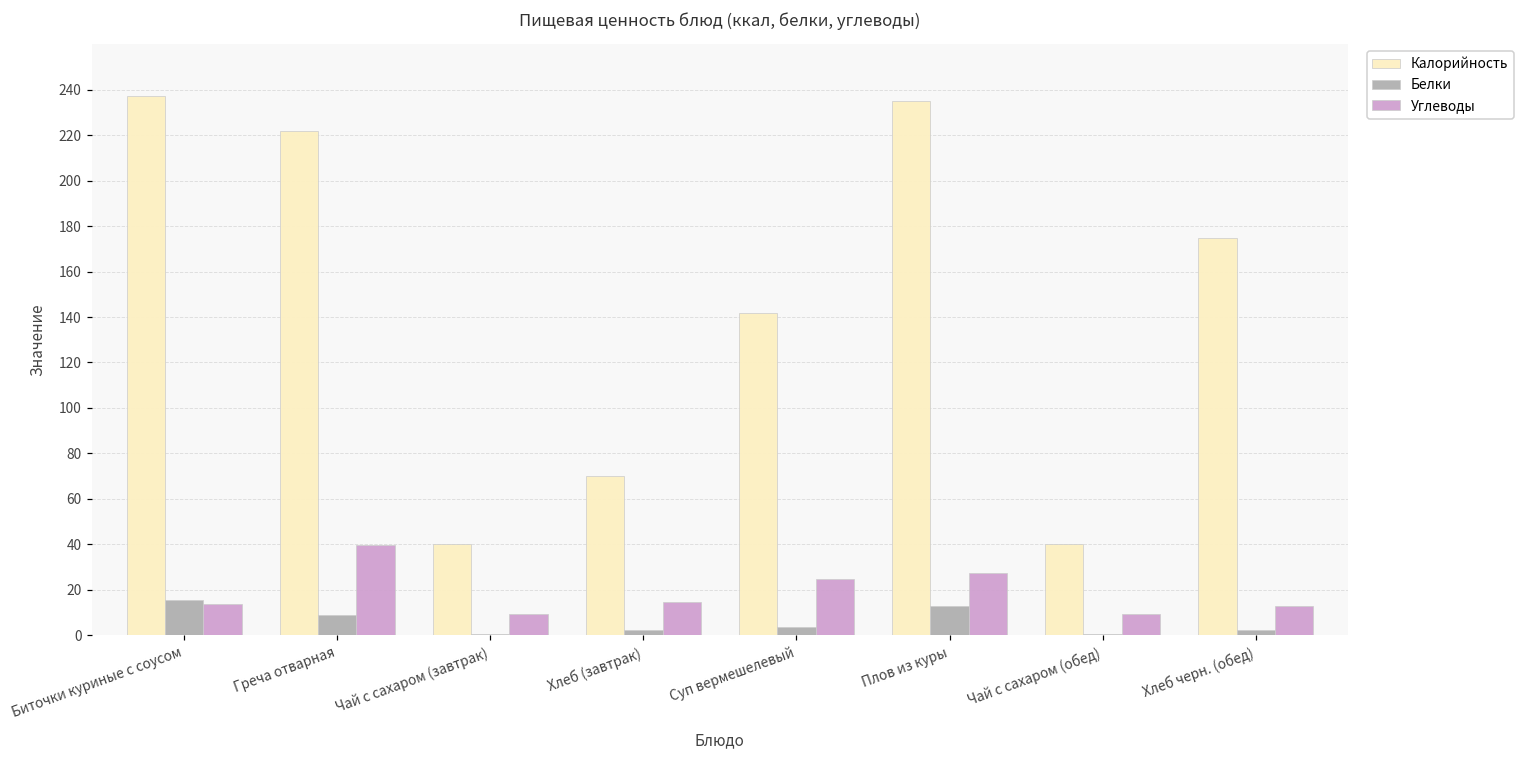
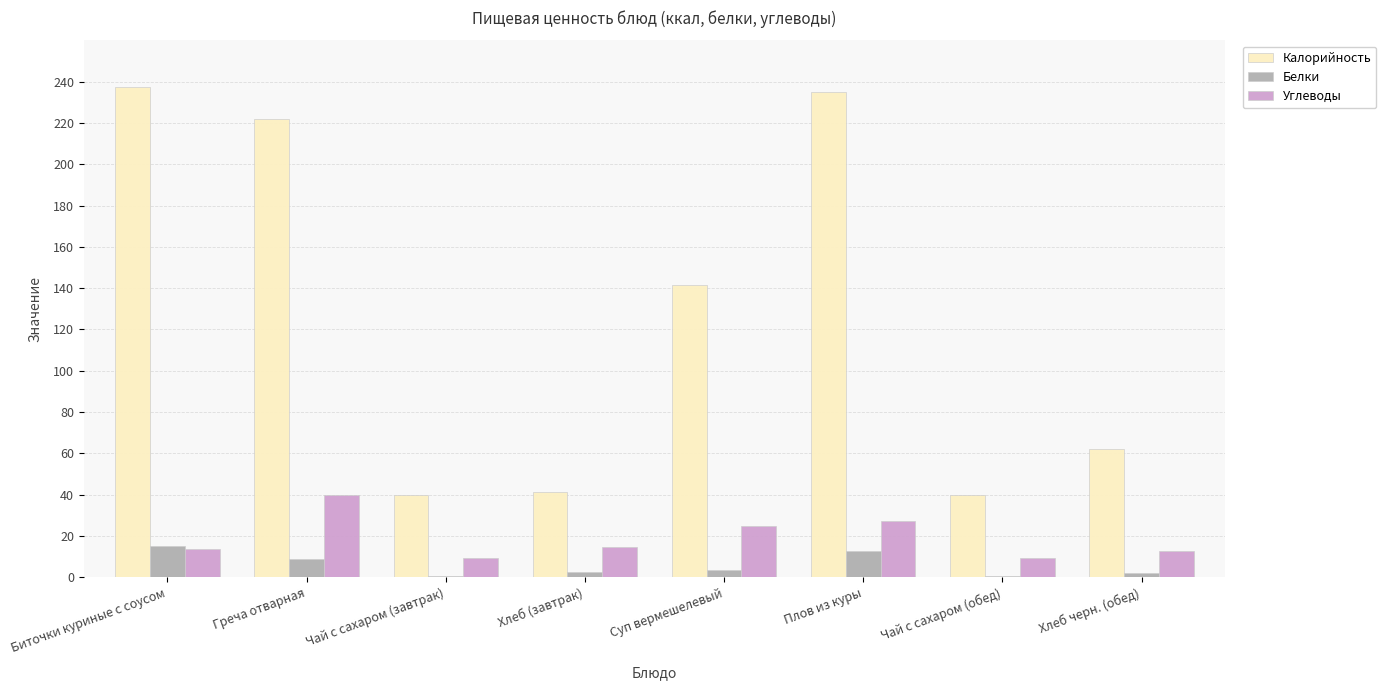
  {
    "Калорийность": {
      "Биточки куриные с соусом": 237,
      "Греча отварная": 222,
      "Чай с сахаром (завтрак)": 40,
-     "Хлеб (завтрак)": 70,
+     "Хлеб (завтрак)": 41,
      "Суп вермешелевый": 142,
      "Плов из куры": 235,
      "Чай с сахаром (обед)": 40,
-     "Хлеб черн. (обед)": 175
+     "Хлеб черн. (обед)": 62
    }
  }
